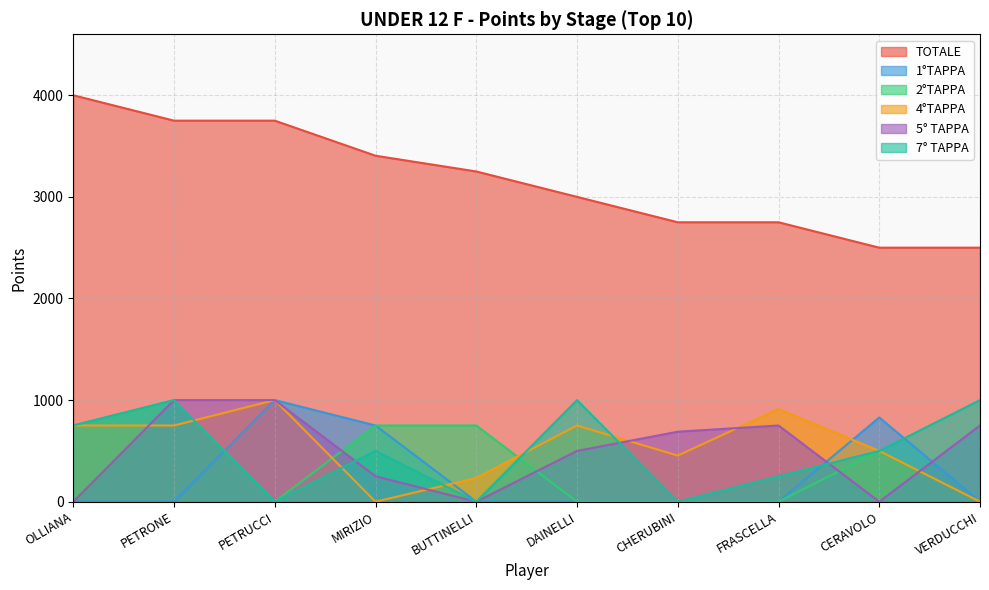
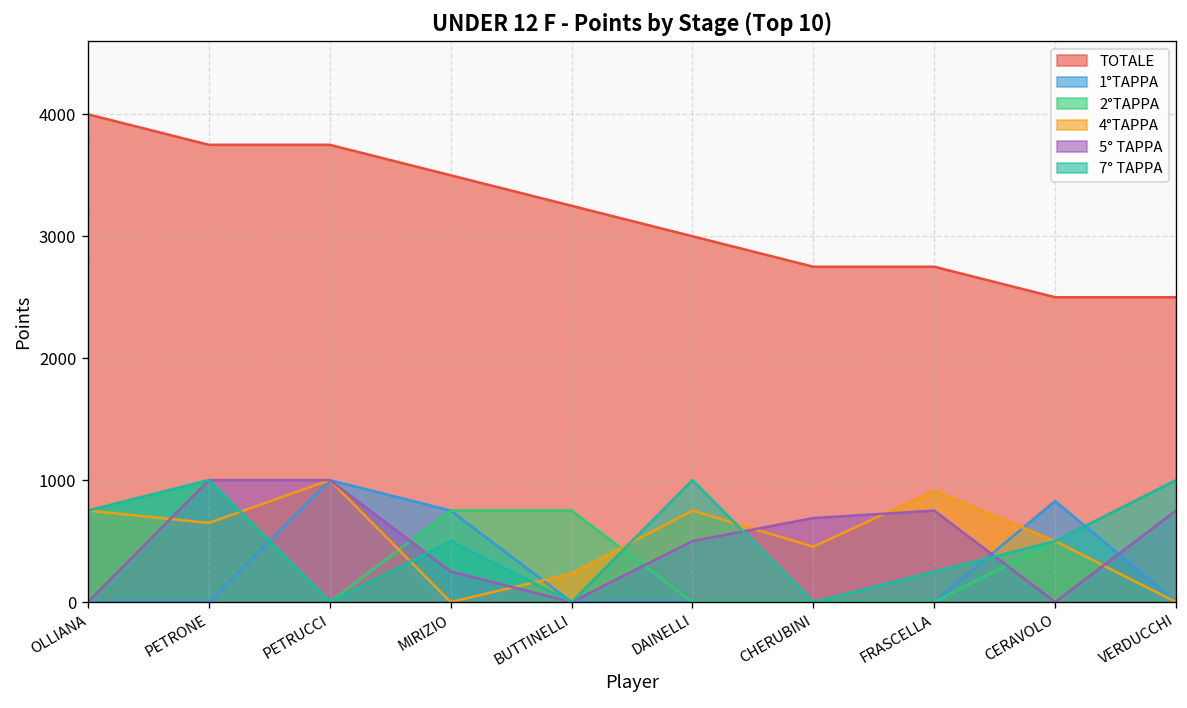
  {
    "TOTALE": {
      "OLLIANA": 4000,
      "PETRONE": 3750,
      "PETRUCCI": 3750,
-     "MIRIZIO": 3410,
+     "MIRIZIO": 3500,
      "BUTTINELLI": 3250,
      "DAINELLI": 3000,
      "CHERUBINI": 2750,
      "FRASCELLA": 2750,
      "CERAVOLO": 2500,
      "VERDUCCHI": 2500
    },
    "1°TAPPA": {
      "PETRONE": 0,
      "CERAVOLO": 830
    },
    "4°TAPPA": {
-     "PETRONE": 750,
+     "PETRONE": 650,
      "MIRIZIO": 0,
      "BUTTINELLI": 230,
      "DAINELLI": 750,
      "CHERUBINI": 450,
      "FRASCELLA": 910
    },
    "5° TAPPA": {
      "MIRIZIO": 250,
      "DAINELLI": 500,
      "CHERUBINI": 690,
      "FRASCELLA": 750,
      "CERAVOLO": 0,
      "VERDUCCHI": 750
    }
  }
